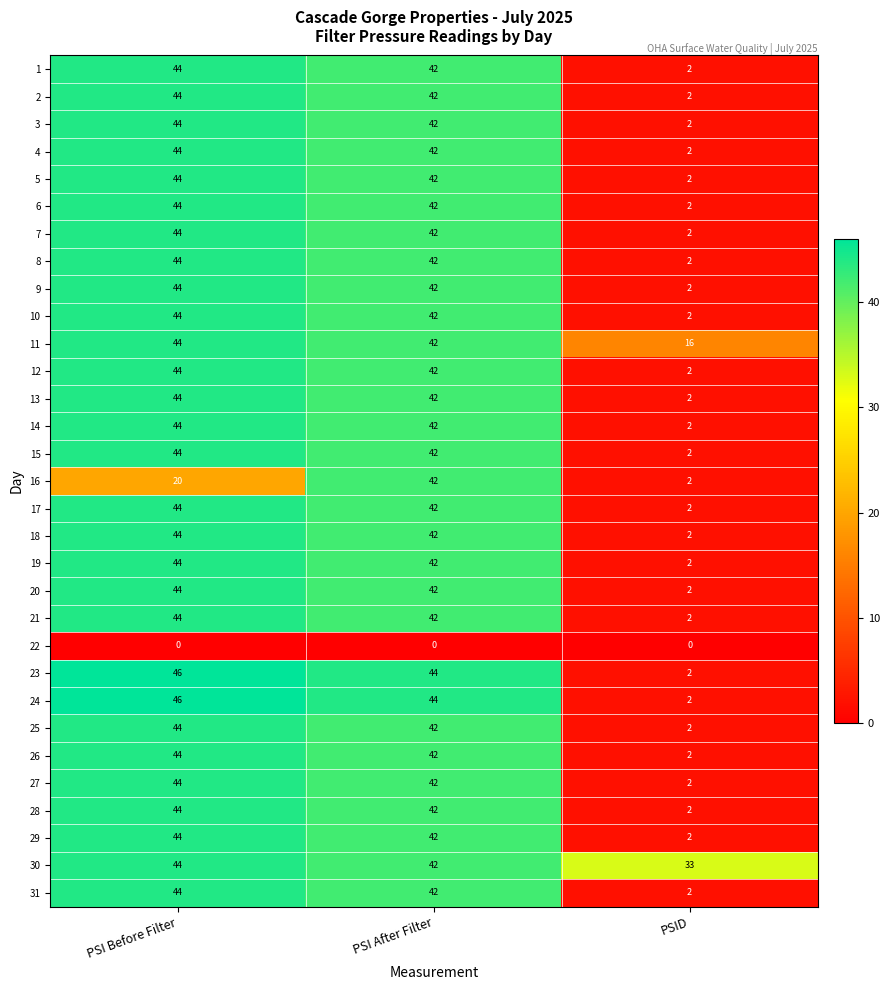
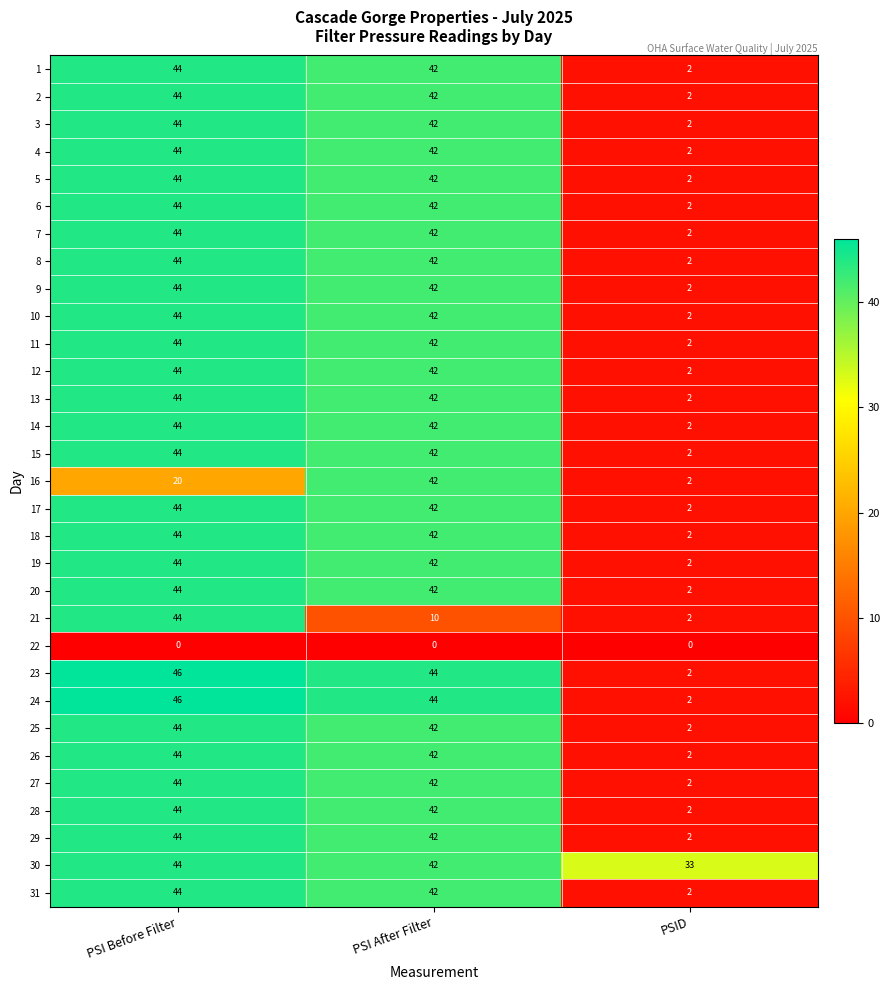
  {
    "1": {
      "PSI Before Filter": 44,
      "PSI After Filter": 42,
      "PSID": 2
    },
    "2": {
      "PSI Before Filter": 44,
      "PSI After Filter": 42,
      "PSID": 2
    },
    "3": {
      "PSI Before Filter": 44,
      "PSI After Filter": 42,
      "PSID": 2
    },
    "4": {
      "PSI Before Filter": 44,
      "PSI After Filter": 42,
      "PSID": 2
    },
    "5": {
      "PSI Before Filter": 44,
      "PSI After Filter": 42,
      "PSID": 2
    },
    "6": {
      "PSI Before Filter": 44,
      "PSI After Filter": 42,
      "PSID": 2
    },
    "7": {
      "PSI Before Filter": 44,
      "PSI After Filter": 42,
      "PSID": 2
    },
    "8": {
      "PSI Before Filter": 44,
      "PSI After Filter": 42,
      "PSID": 2
    },
    "9": {
      "PSI Before Filter": 44,
      "PSI After Filter": 42,
      "PSID": 2
    },
    "10": {
      "PSI Before Filter": 44,
      "PSI After Filter": 42,
      "PSID": 2
    },
    "11": {
      "PSI Before Filter": 44,
      "PSI After Filter": 42,
-     "PSID": 16
+     "PSID": 2
    },
    "12": {
      "PSI Before Filter": 44,
      "PSI After Filter": 42,
      "PSID": 2
    },
    "13": {
      "PSI Before Filter": 44,
      "PSI After Filter": 42,
      "PSID": 2
    },
    "14": {
      "PSI Before Filter": 44,
      "PSI After Filter": 42,
      "PSID": 2
    },
    "15": {
      "PSI Before Filter": 44,
      "PSI After Filter": 42,
      "PSID": 2
    },
    "16": {
      "PSI Before Filter": 20,
      "PSI After Filter": 42,
      "PSID": 2
    },
    "17": {
      "PSI Before Filter": 44,
      "PSI After Filter": 42,
      "PSID": 2
    },
    "18": {
      "PSI Before Filter": 44,
      "PSI After Filter": 42,
      "PSID": 2
    },
    "19": {
      "PSI Before Filter": 44,
      "PSI After Filter": 42,
      "PSID": 2
    },
    "20": {
      "PSI Before Filter": 44,
      "PSI After Filter": 42,
      "PSID": 2
    },
    "21": {
      "PSI Before Filter": 44,
-     "PSI After Filter": 42,
+     "PSI After Filter": 10,
      "PSID": 2
    },
    "22": {
      "PSI Before Filter": 0,
      "PSI After Filter": 0,
      "PSID": 0
    },
    "23": {
      "PSI Before Filter": 46,
      "PSI After Filter": 44,
      "PSID": 2
    },
    "24": {
      "PSI Before Filter": 46,
      "PSI After Filter": 44,
      "PSID": 2
    },
    "25": {
      "PSI Before Filter": 44,
      "PSI After Filter": 42,
      "PSID": 2
    },
    "26": {
      "PSI Before Filter": 44,
      "PSI After Filter": 42,
      "PSID": 2
    },
    "27": {
      "PSI Before Filter": 44,
      "PSI After Filter": 42,
      "PSID": 2
    },
    "28": {
      "PSI Before Filter": 44,
      "PSI After Filter": 42,
      "PSID": 2
    },
    "29": {
      "PSI Before Filter": 44,
      "PSI After Filter": 42,
      "PSID": 2
    },
    "30": {
      "PSI Before Filter": 44,
      "PSI After Filter": 42,
      "PSID": 33
    },
    "31": {
      "PSI Before Filter": 44,
      "PSI After Filter": 42,
      "PSID": 2
    }
  }
